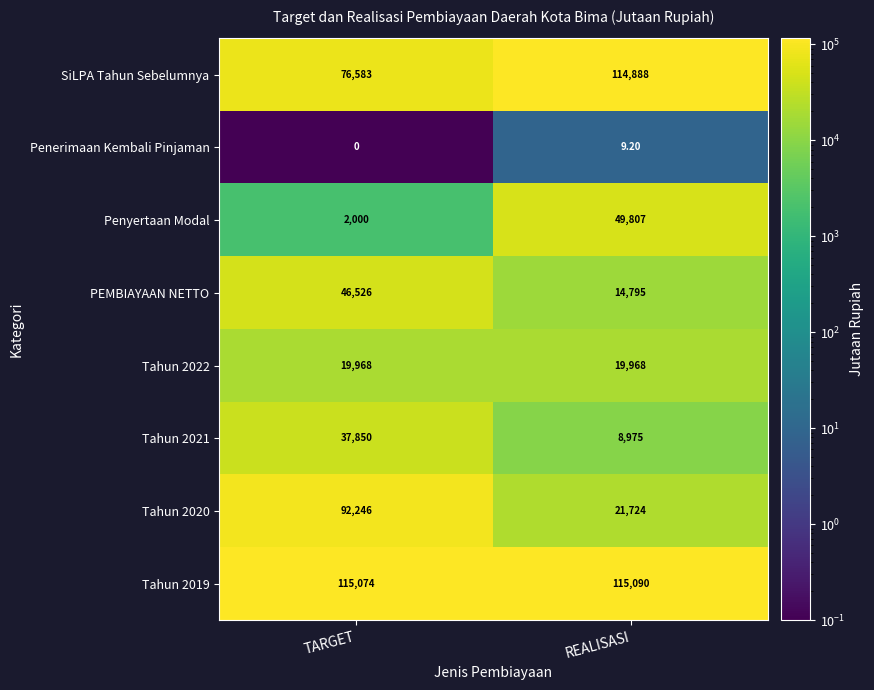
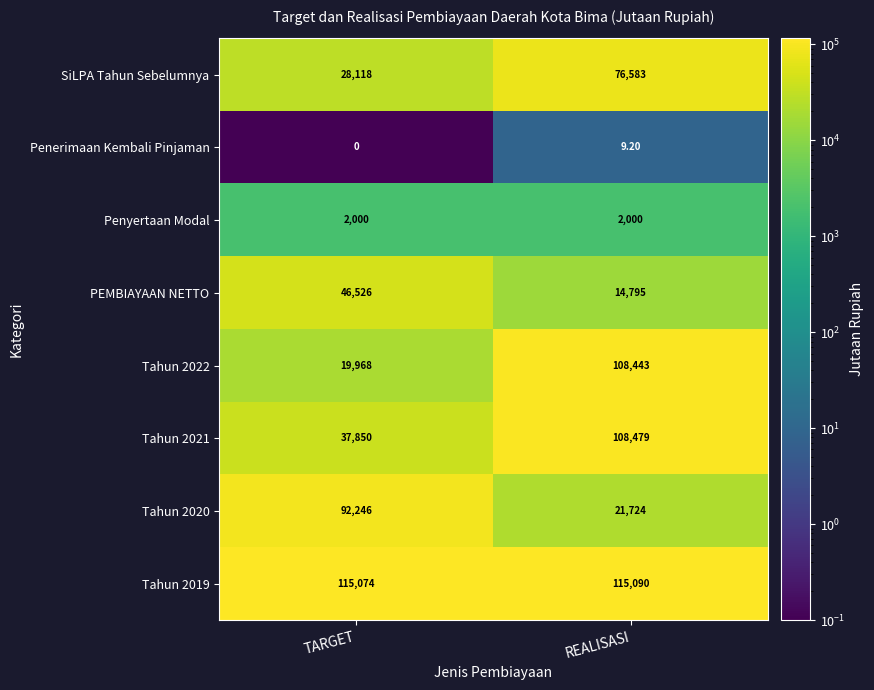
  {
    "SiLPA Tahun Sebelumnya": {
-     "TARGET": "76,583",
-     "REALISASI": "114,888"
+     "TARGET": "28,118",
+     "REALISASI": "76,583"
    },
    "Penerimaan Kembali Pinjaman": {
      "TARGET": "0",
      "REALISASI": "9.20"
    },
    "Penyertaan Modal": {
      "TARGET": "2,000",
-     "REALISASI": "49,807"
+     "REALISASI": "2,000"
    },
    "PEMBIAYAAN NETTO": {
      "TARGET": "46,526",
      "REALISASI": "14,795"
    },
    "Tahun 2022": {
      "TARGET": "19,968",
-     "REALISASI": "19,968"
+     "REALISASI": "108,443"
    },
    "Tahun 2021": {
      "TARGET": "37,850",
-     "REALISASI": "8,975"
+     "REALISASI": "108,479"
    },
    "Tahun 2020": {
      "TARGET": "92,246",
      "REALISASI": "21,724"
    },
    "Tahun 2019": {
      "TARGET": "115,074",
      "REALISASI": "115,090"
    }
  }
